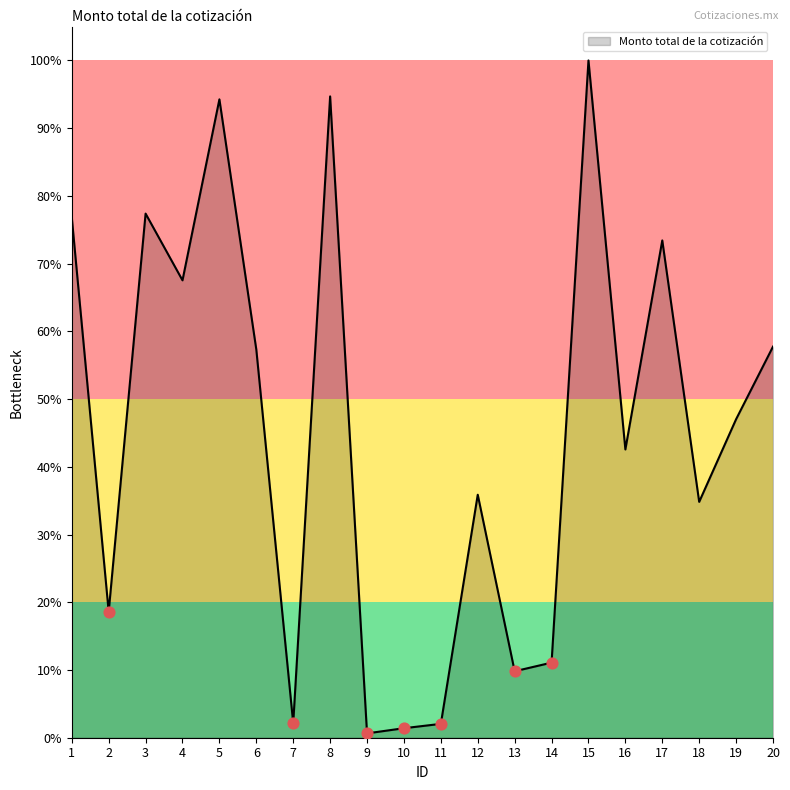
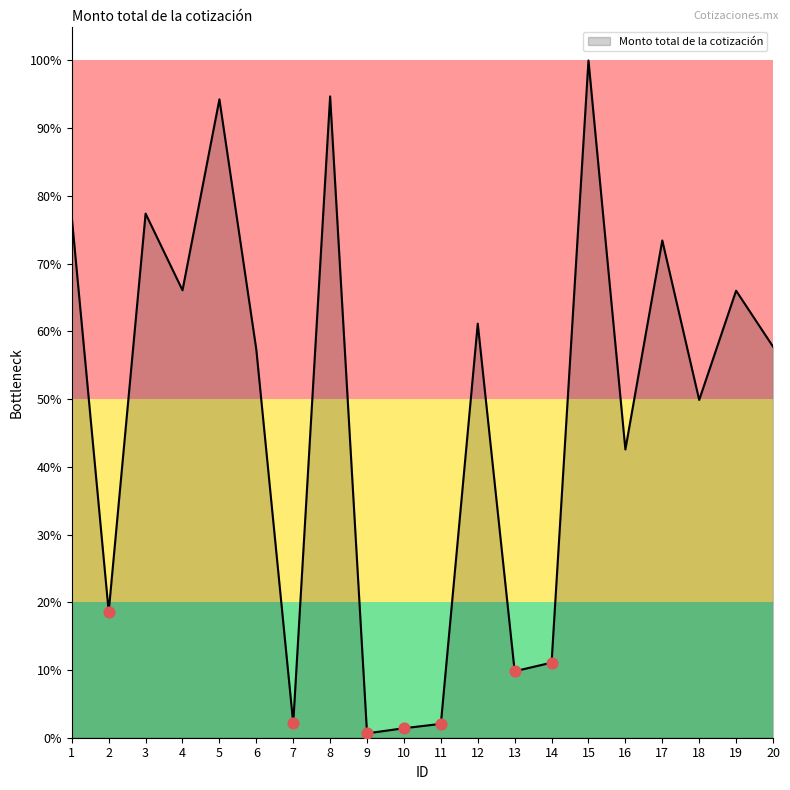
  {
    "Monto total de la cotización": {
      "1": "77%",
      "3": "77%",
-     "4": "68%",
+     "4": "66%",
      "5": "94%",
      "6": "57%",
      "8": "95%",
-     "12": "36%",
+     "12": "61%",
      "15": "100%",
      "16": "43%",
      "17": "73%",
-     "18": "35%",
-     "19": "47%",
+     "18": "50%",
+     "19": "66%",
      "20": "58%"
    }
  }
